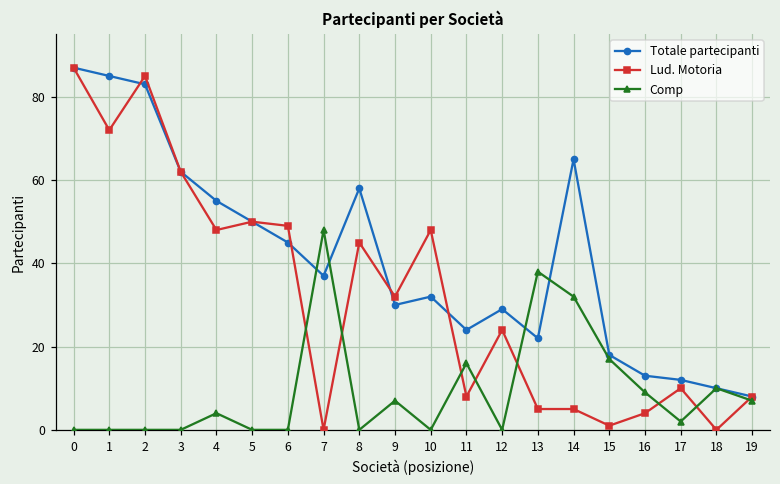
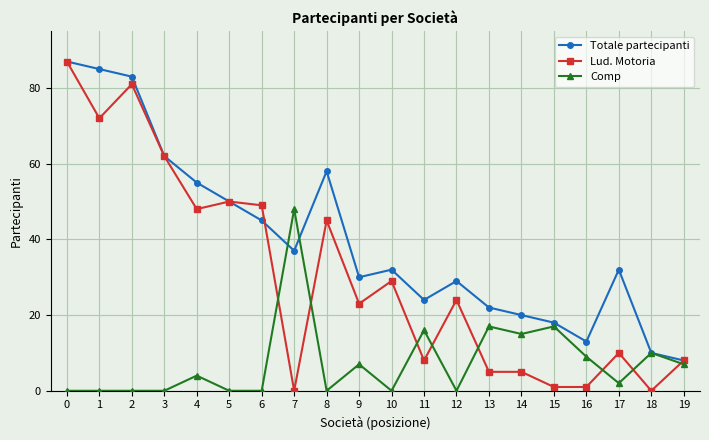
  {
    "Totale partecipanti": {
      "1": 85,
      "2": 83,
      "4": 55,
      "6": 45,
      "7": 37,
      "8": 58,
      "9": 30,
      "10": 32,
      "11": 24,
      "12": 29,
      "13": 22,
-     "14": 65,
+     "14": 20,
      "15": 18,
      "16": 13,
-     "17": 12
+     "17": 32
    },
    "Lud. Motoria": {
      "1": 72,
-     "2": 85,
+     "2": 81,
      "4": 48,
      "6": 49,
      "7": 0,
      "8": 45,
-     "9": 32,
-     "10": 48,
+     "9": 23,
+     "10": 29,
      "11": 8,
      "12": 24,
      "13": 5,
      "14": 5,
      "15": 1,
-     "16": 4,
+     "16": 1,
      "17": 10,
      "18": 0
    },
    "Comp": {
      "0": 0,
      "1": 0,
      "2": 0,
      "3": 0,
      "4": 4,
      "5": 0,
      "6": 0,
      "7": 48,
      "8": 0,
      "9": 7,
      "10": 0,
      "11": 16,
      "12": 0,
-     "13": 38,
-     "14": 32,
+     "13": 17,
+     "14": 15,
      "15": 17,
      "16": 9,
      "17": 2,
      "19": 7
    }
  }
